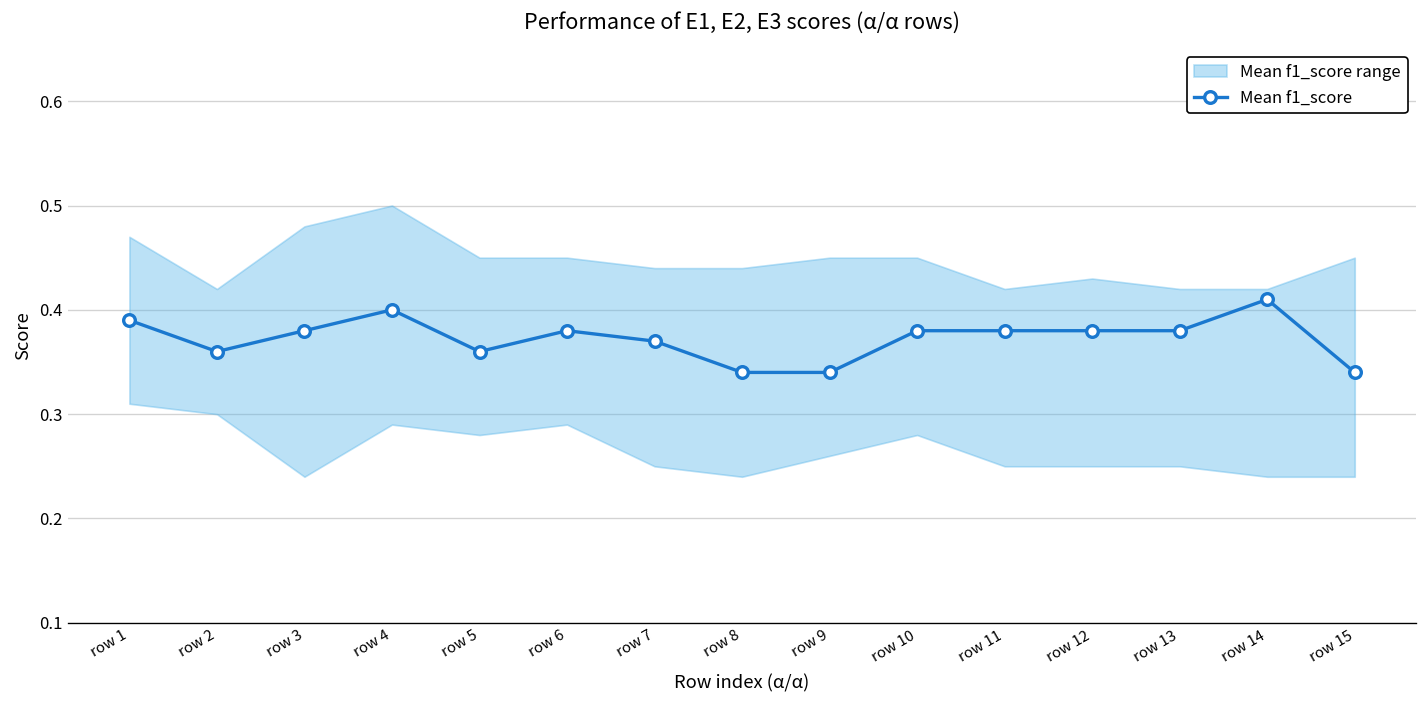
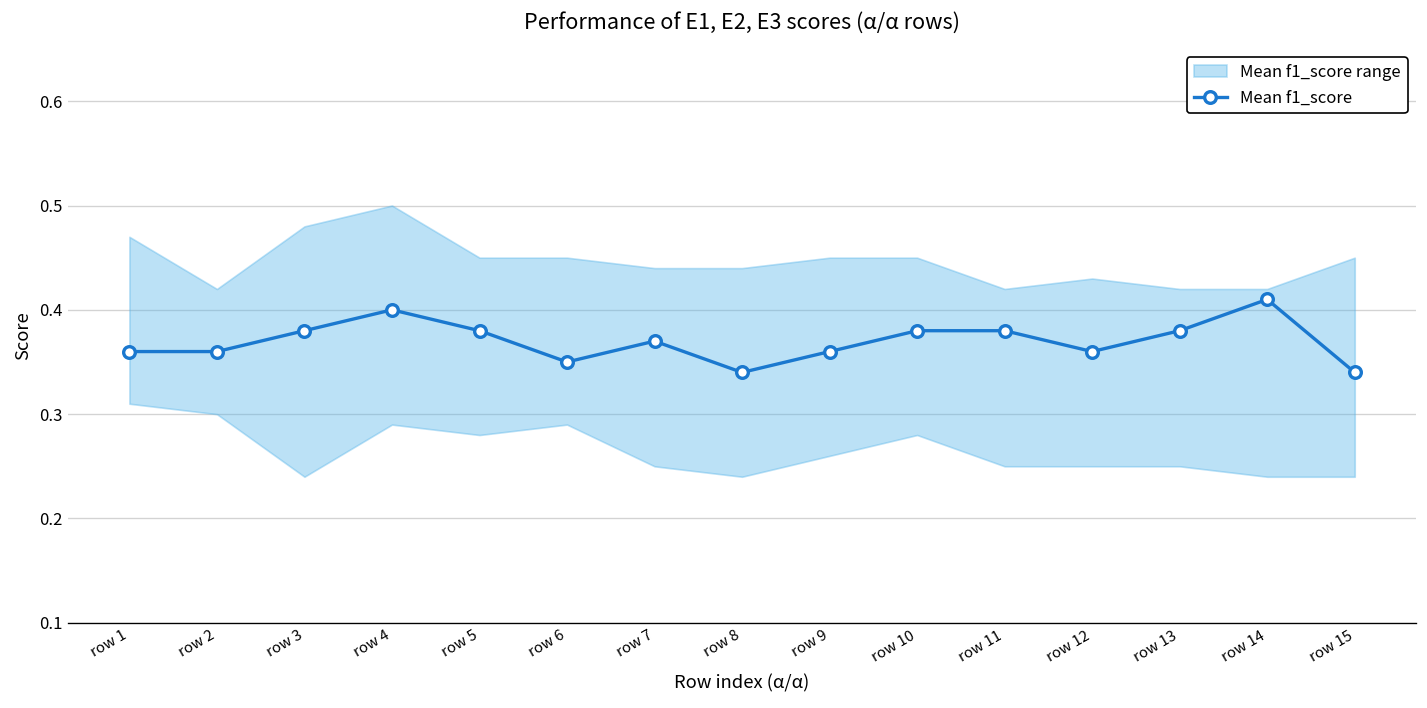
  {
    "Mean f1_score": {
-     "row 1": 0.39,
+     "row 1": 0.36,
      "row 2": 0.36,
      "row 3": 0.38,
      "row 4": 0.40,
-     "row 5": 0.36,
-     "row 6": 0.38,
+     "row 5": 0.38,
+     "row 6": 0.35,
      "row 7": 0.37,
      "row 8": 0.34,
-     "row 9": 0.34,
+     "row 9": 0.36,
      "row 10": 0.38,
      "row 11": 0.38,
-     "row 12": 0.38,
+     "row 12": 0.36,
      "row 13": 0.38,
      "row 14": 0.41,
      "row 15": 0.34
    }
  }
